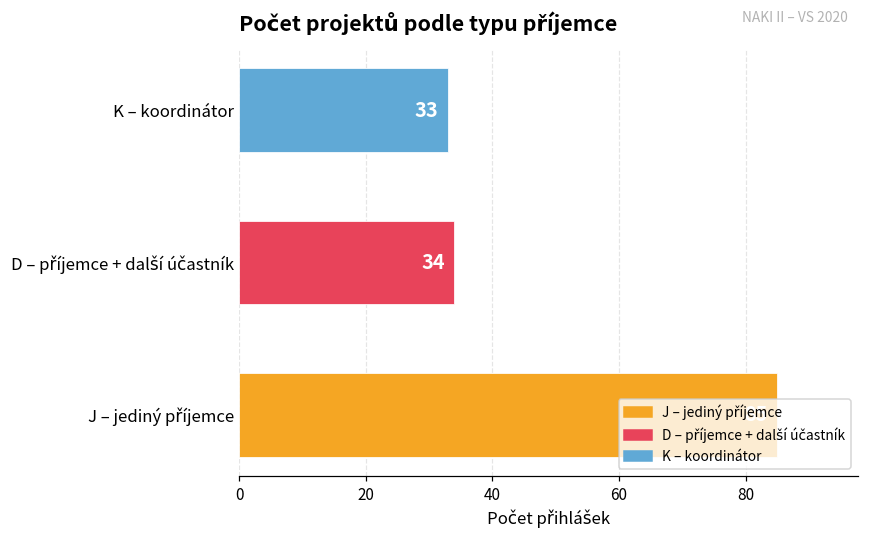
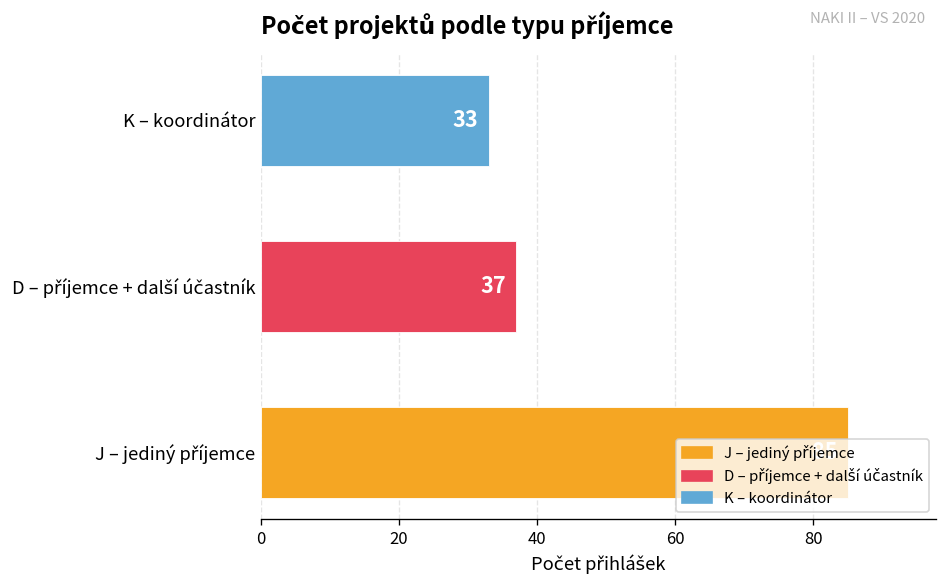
  {
    "K – koordinátor": 33,
-   "D – příjemce + další účastník": 34
+   "D – příjemce + další účastník": 37
  }
